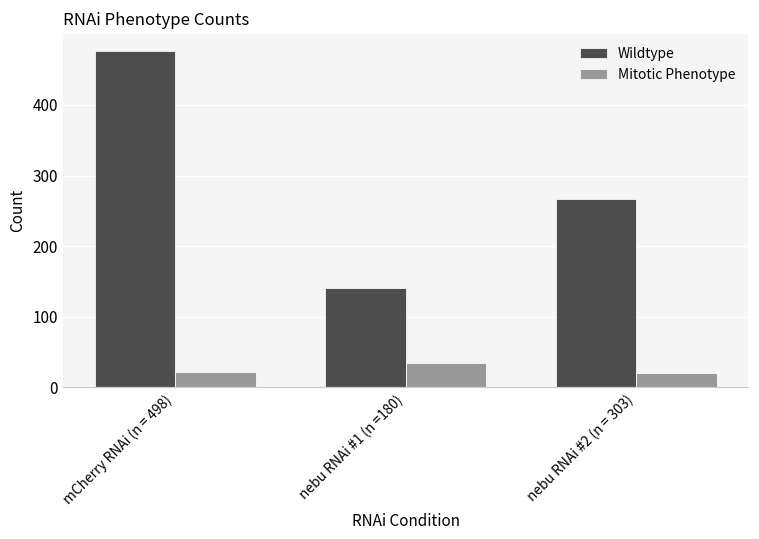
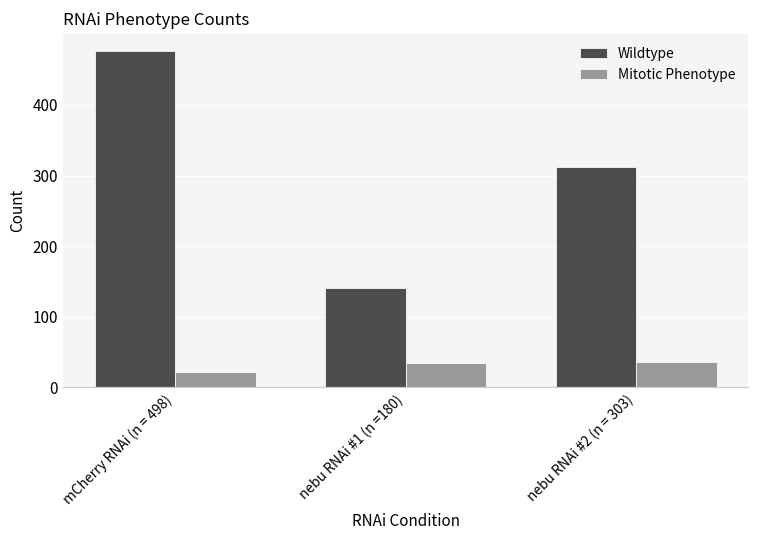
  {
    "Wildtype": {
      "mCherry RNAi (n = 498)": 480,
      "nebu RNAi #1 (n =180)": 140,
-     "nebu RNAi #2 (n = 303)": 270
+     "nebu RNAi #2 (n = 303)": 310
    },
    "Mitotic Phenotype": {
      "mCherry RNAi (n = 498)": 20,
      "nebu RNAi #1 (n =180)": 30,
-     "nebu RNAi #2 (n = 303)": 20
+     "nebu RNAi #2 (n = 303)": 40
    }
  }
